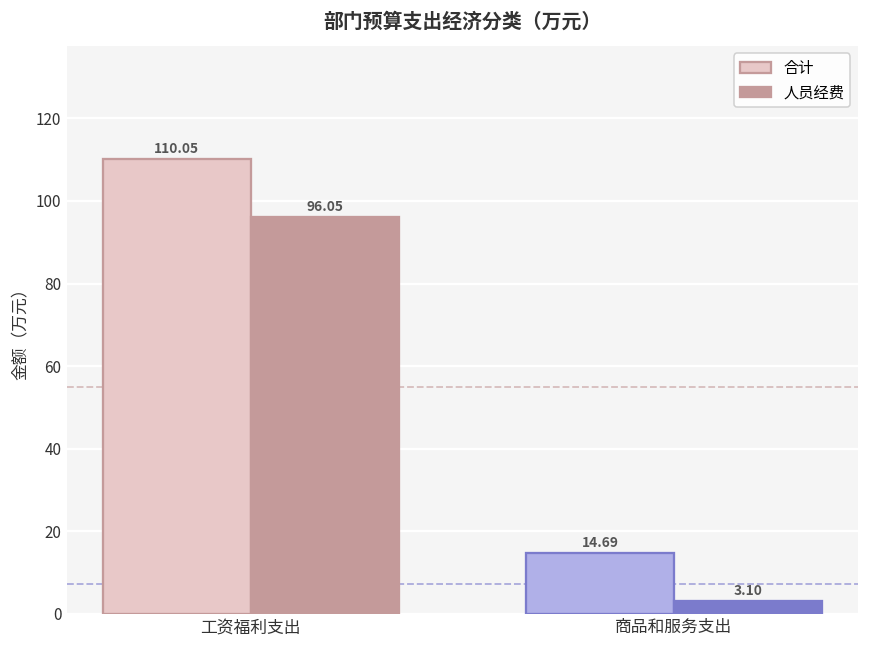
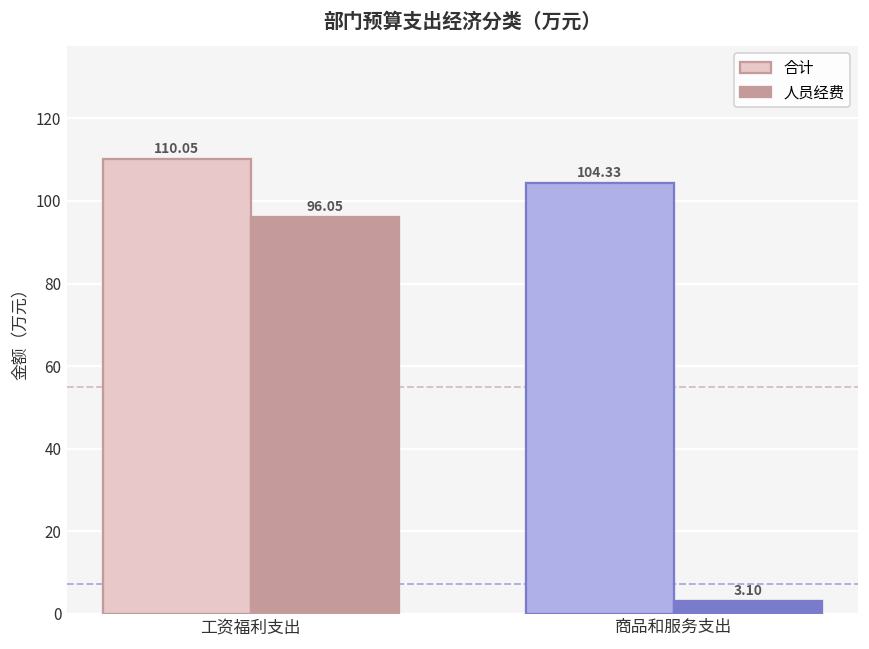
  {
    "合计": {
      "工资福利支出": 110.05,
-     "商品和服务支出": 14.69
+     "商品和服务支出": 104.33
    },
    "人员经费": {
      "工资福利支出": 96.05,
      "商品和服务支出": 3.10
    }
  }
